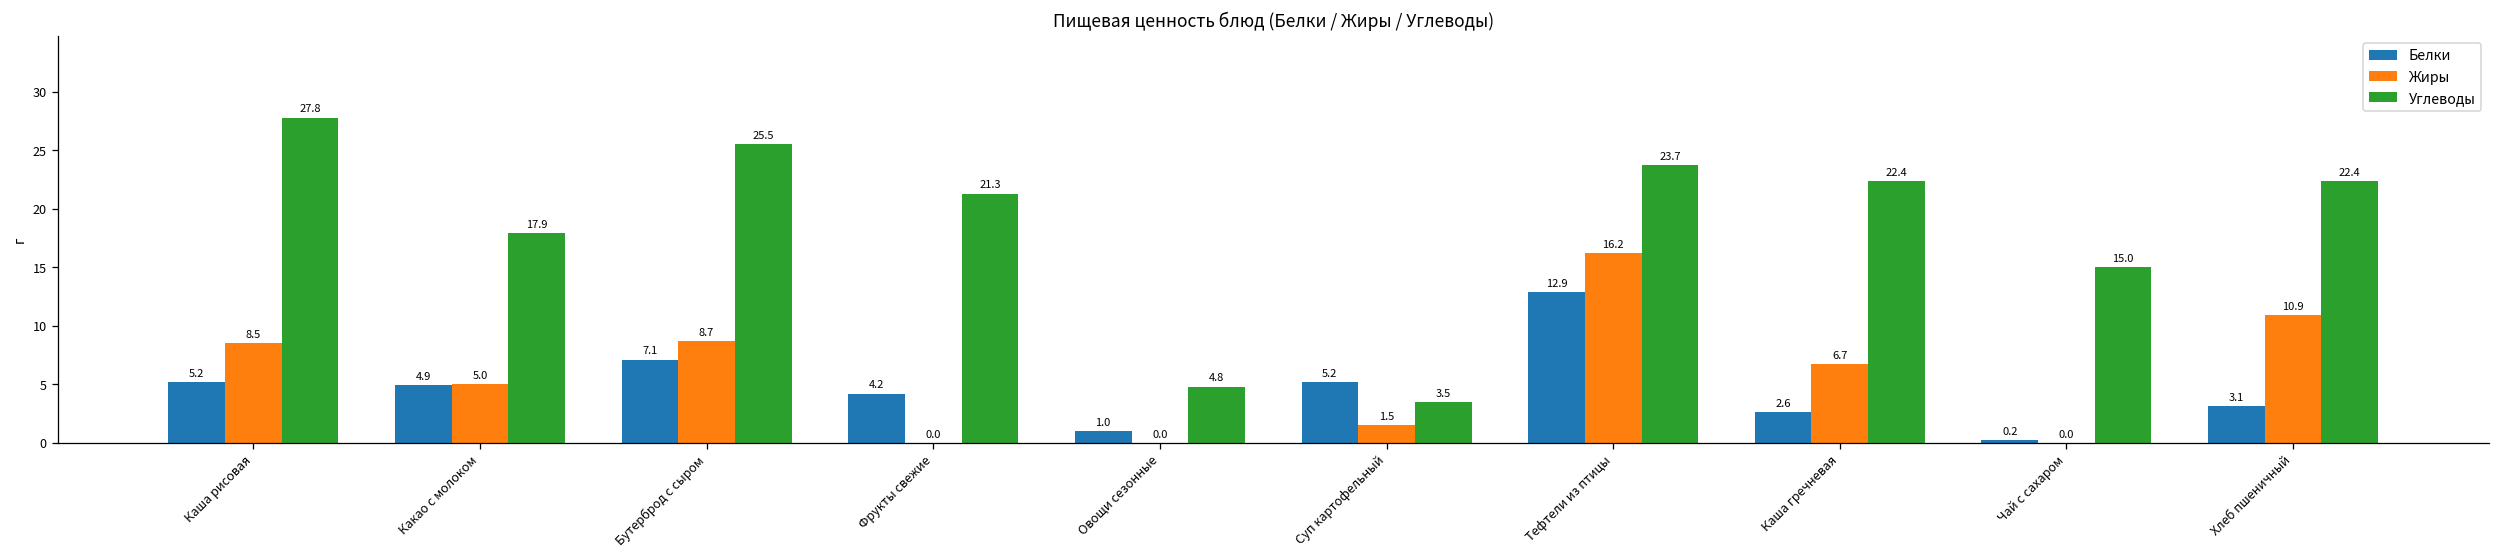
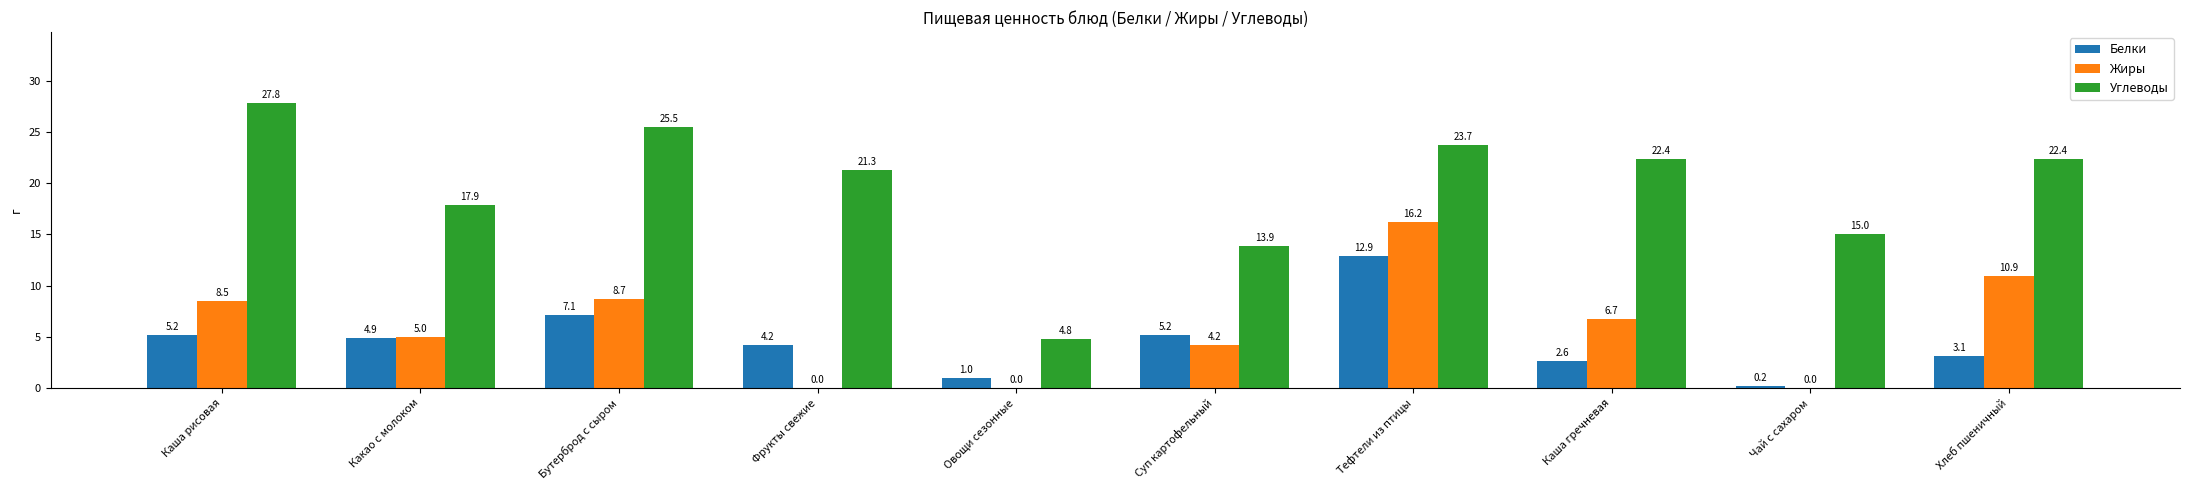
  {
    "Белки": {
      "Каша рисовая": 5.2,
      "Какао с молоком": 4.9,
      "Бутерброд с сыром": 7.1,
      "Фрукты свежие": 4.2,
      "Овощи сезонные": 1.0,
      "Суп картофельный": 5.2,
      "Тефтели из птицы": 12.9,
      "Каша гречневая": 2.6,
      "Чай с сахаром": 0.2,
      "Хлеб пшеничный": 3.1
    },
    "Жиры": {
      "Каша рисовая": 8.5,
      "Какао с молоком": 5.0,
      "Бутерброд с сыром": 8.7,
      "Фрукты свежие": 0.0,
      "Овощи сезонные": 0.0,
-     "Суп картофельный": 1.5,
+     "Суп картофельный": 4.2,
      "Тефтели из птицы": 16.2,
      "Каша гречневая": 6.7,
      "Чай с сахаром": 0.0,
      "Хлеб пшеничный": 10.9
    },
    "Углеводы": {
      "Каша рисовая": 27.8,
      "Какао с молоком": 17.9,
      "Бутерброд с сыром": 25.5,
      "Фрукты свежие": 21.3,
      "Овощи сезонные": 4.8,
-     "Суп картофельный": 3.5,
+     "Суп картофельный": 13.9,
      "Тефтели из птицы": 23.7,
      "Каша гречневая": 22.4,
      "Чай с сахаром": 15.0,
      "Хлеб пшеничный": 22.4
    }
  }
